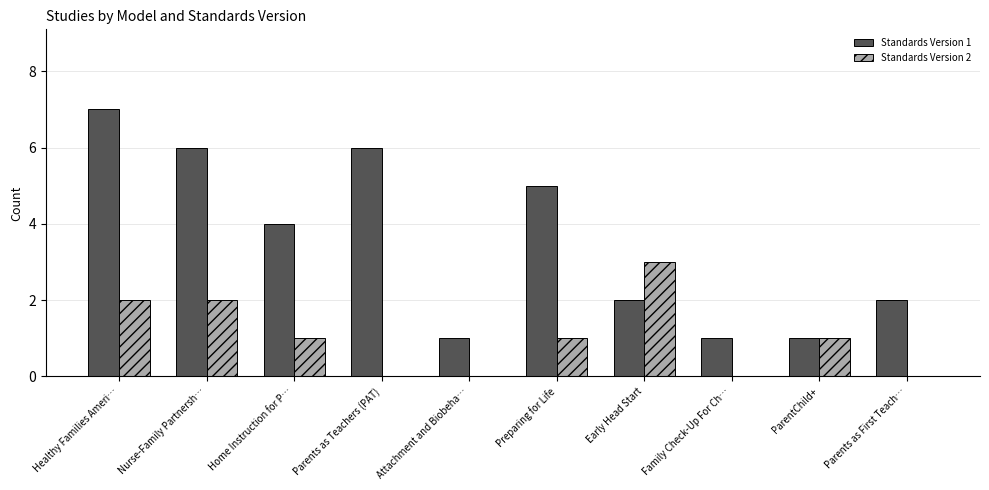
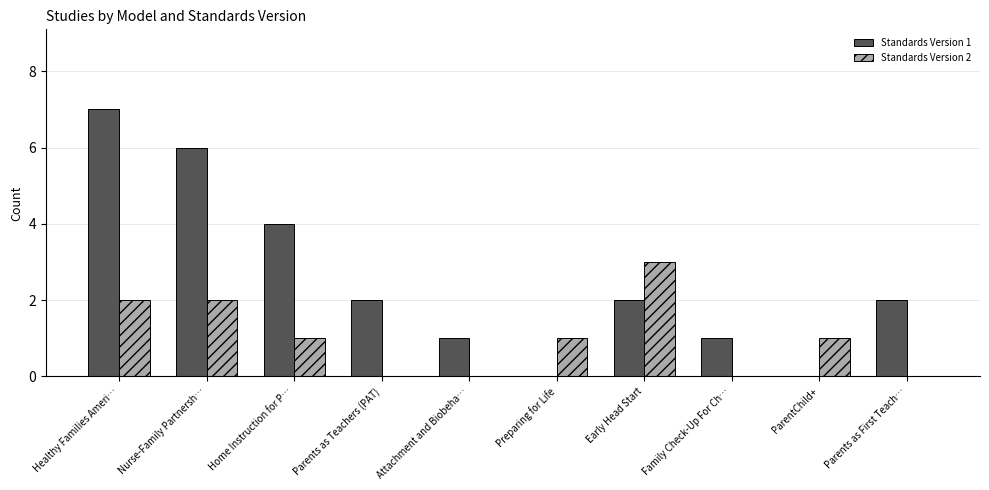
  {
    "Standards Version 1": {
      "Healthy Families Ameri…": 7,
      "Nurse-Family Partnersh…": 6,
      "Home Instruction for P…": 4,
-     "Parents as Teachers (PAT)": 6,
+     "Parents as Teachers (PAT)": 2,
      "Attachment and Biobeha…": 1,
-     "Preparing for Life": 5,
+     "Preparing for Life": 0,
      "Early Head Start": 2,
      "Family Check-Up For Ch…": 1,
-     "ParentChild+": 1,
+     "ParentChild+": 0,
      "Parents as First Teach…": 2
    },
    "Standards Version 2": {
      "Healthy Families Ameri…": 2,
      "Nurse-Family Partnersh…": 2,
      "Home Instruction for P…": 1,
      "Parents as Teachers (PAT)": 0,
      "Attachment and Biobeha…": 0,
      "Preparing for Life": 1,
      "Early Head Start": 3,
      "Family Check-Up For Ch…": 0,
      "ParentChild+": 1,
      "Parents as First Teach…": 0
    }
  }
